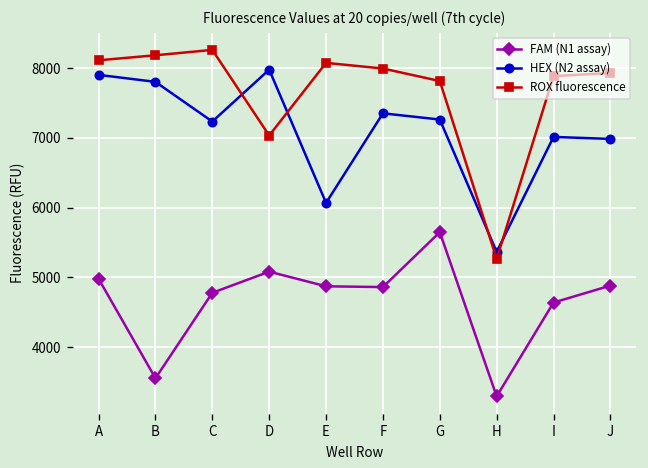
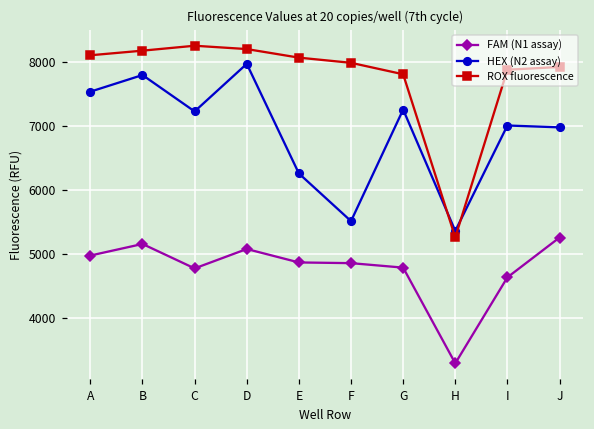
  {
    "FAM (N1 assay)": {
      "A": 5000,
-     "B": 3600,
+     "B": 5200,
      "C": 4800,
      "D": 5100,
      "E": 4900,
      "F": 4900,
-     "G": 5600,
+     "G": 4800,
      "H": 3300,
      "I": 4600,
-     "J": 4900
+     "J": 5300
    },
    "HEX (N2 assay)": {
-     "A": 7900,
+     "A": 7500,
      "B": 7800,
      "C": 7200,
      "D": 8000,
-     "E": 6100,
-     "F": 7400,
+     "E": 6300,
+     "F": 5500,
      "G": 7300,
      "H": 5400,
      "I": 7000,
      "J": 7000
    },
    "ROX fluorescence": {
      "A": 8100,
      "B": 8200,
      "C": 8300,
-     "D": 7000,
+     "D": 8200,
      "E": 8100,
      "F": 8000,
      "G": 7800,
      "H": 5300
    }
  }
